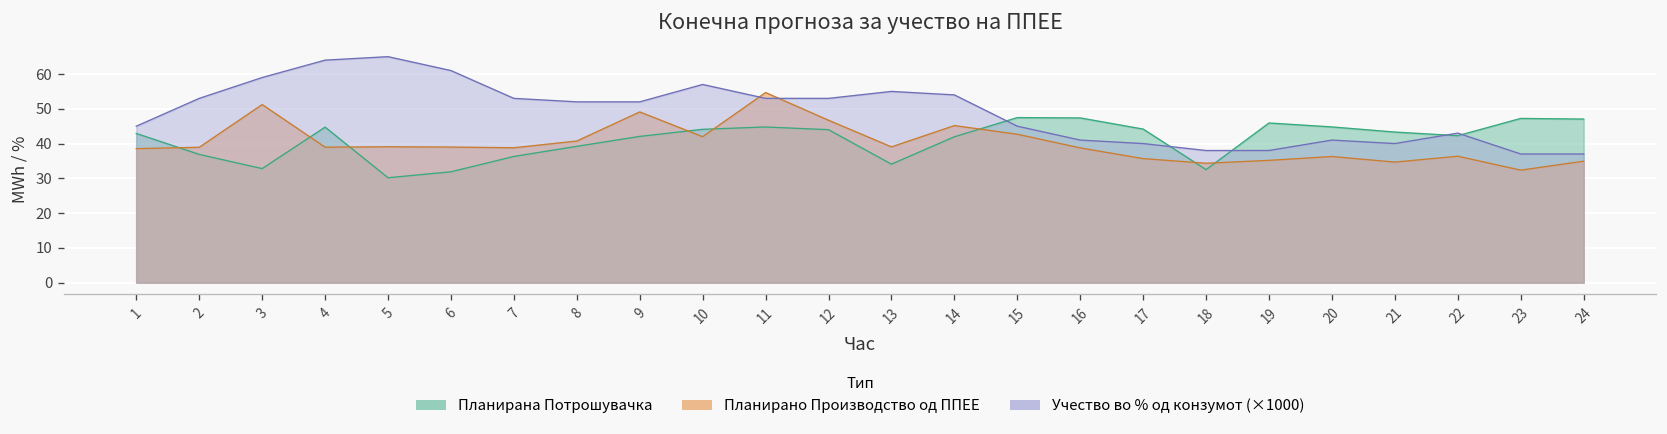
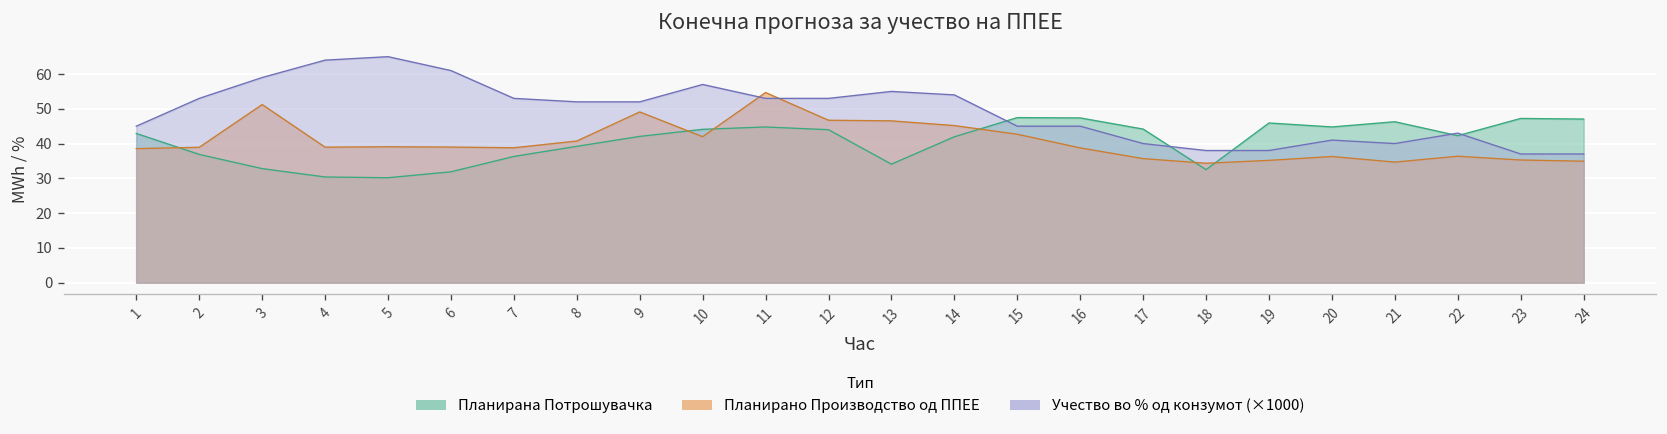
  {
    "Планирана Потрошувачка": {
      "1": 43,
      "2": 37,
      "3": 33,
-     "4": 45,
+     "4": 30,
      "5": 30,
      "6": 32,
      "7": 36,
      "8": 39,
      "9": 42,
      "10": 44,
      "11": 45,
      "12": 44,
      "13": 34,
      "14": 42,
      "15": 47,
      "16": 47,
      "17": 44,
      "18": 33,
      "19": 46,
      "20": 45,
-     "21": 43,
+     "21": 46,
      "23": 47,
      "24": 47
    },
    "Планирано Производство од ППЕЕ": {
      "1": 39,
      "2": 39,
      "3": 51,
      "4": 39,
      "5": 39,
      "6": 39,
      "7": 39,
      "8": 41,
      "9": 49,
      "10": 42,
      "11": 55,
      "12": 47,
-     "13": 39,
+     "13": 47,
      "14": 45,
      "15": 43,
      "16": 39,
      "17": 36,
      "18": 34,
      "19": 35,
      "20": 36,
      "21": 35,
      "22": 36,
-     "23": 32,
+     "23": 35,
      "24": 35
    },
    "Учество во % од конзумот (×1000)": {
      "1": 45,
      "2": 53,
      "3": 59,
      "4": 64,
      "5": 65,
      "6": 61,
      "7": 53,
      "8": 52,
      "9": 52,
      "10": 57,
      "11": 53,
      "12": 53,
      "13": 55,
      "14": 54,
      "15": 45,
-     "16": 41,
+     "16": 45,
      "17": 40,
      "18": 38,
      "19": 38,
      "20": 41,
      "21": 40,
      "23": 37,
      "24": 37
    }
  }
